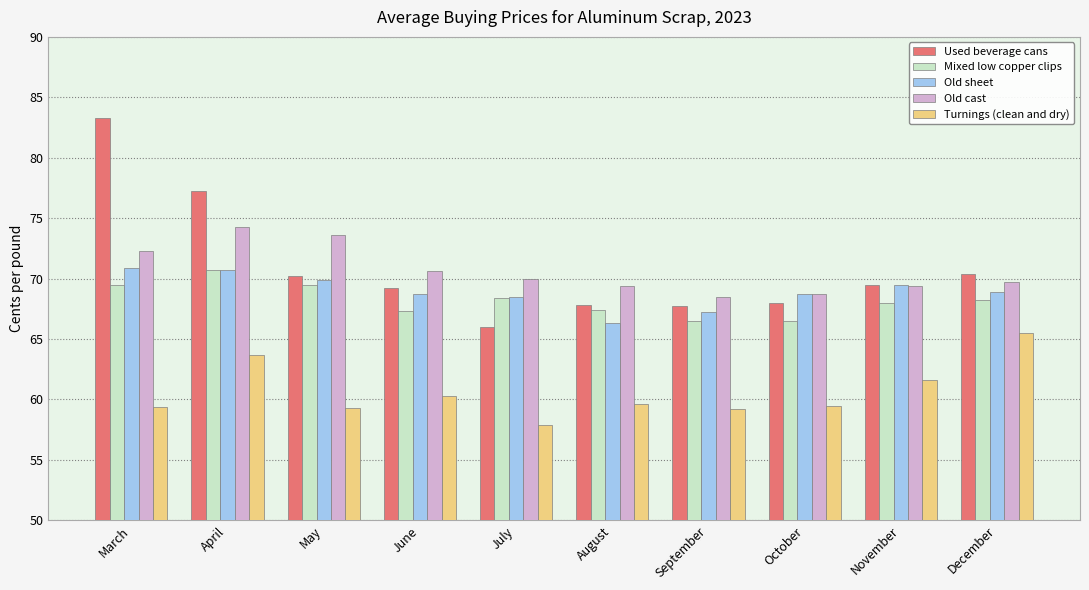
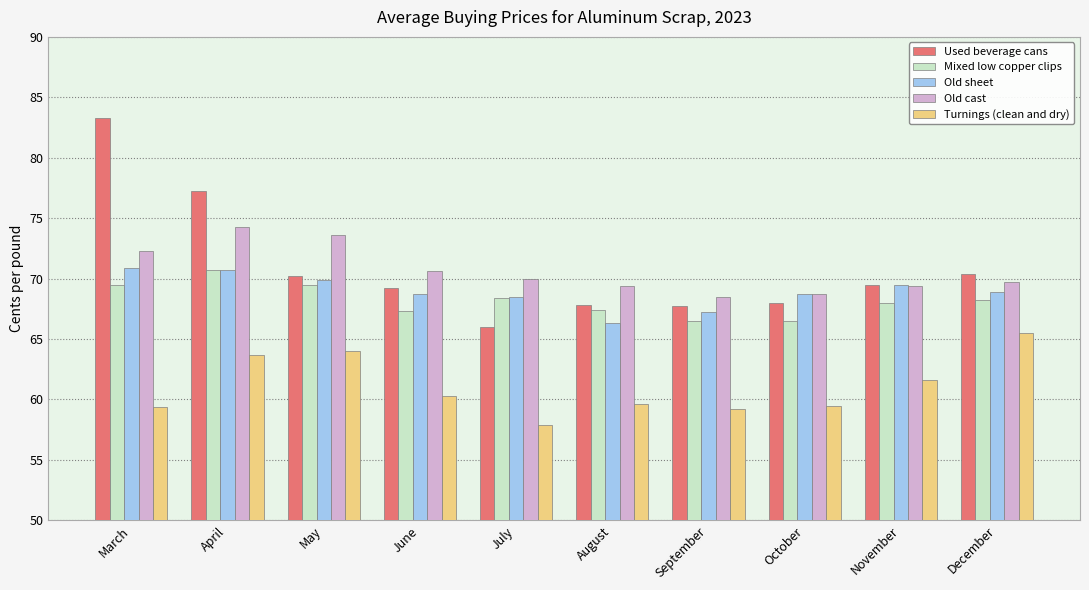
  {
    "Used beverage cans": {
      "March": 83.3,
      "April": 77.3,
      "May": 70.3,
      "June": 69.2,
      "July": 66.0,
      "August": 67.8,
      "September": 67.8,
      "October": 68.0,
      "November": 69.5,
      "December": 70.4
    },
    "Old sheet": {
      "March": 70.9,
      "April": 70.8,
      "May": 69.9,
      "June": 68.7,
      "July": 68.5,
      "August": 66.3,
      "September": 67.3,
      "October": 68.8,
      "November": 69.5,
      "December": 68.9
    },
    "Turnings (clean and dry)": {
      "March": 59.4,
      "April": 63.7,
-     "May": 59.3,
+     "May": 64.0,
      "June": 60.3,
      "July": 57.9,
      "August": 59.6,
      "September": 59.3,
      "October": 59.5,
      "November": 61.6,
      "December": 65.5
    }
  }
